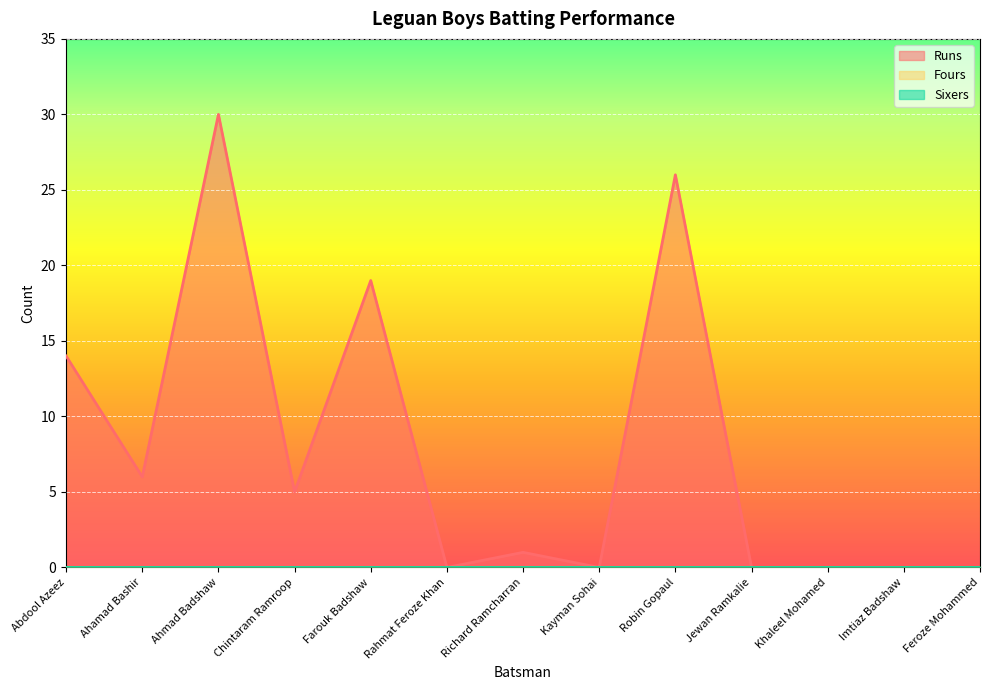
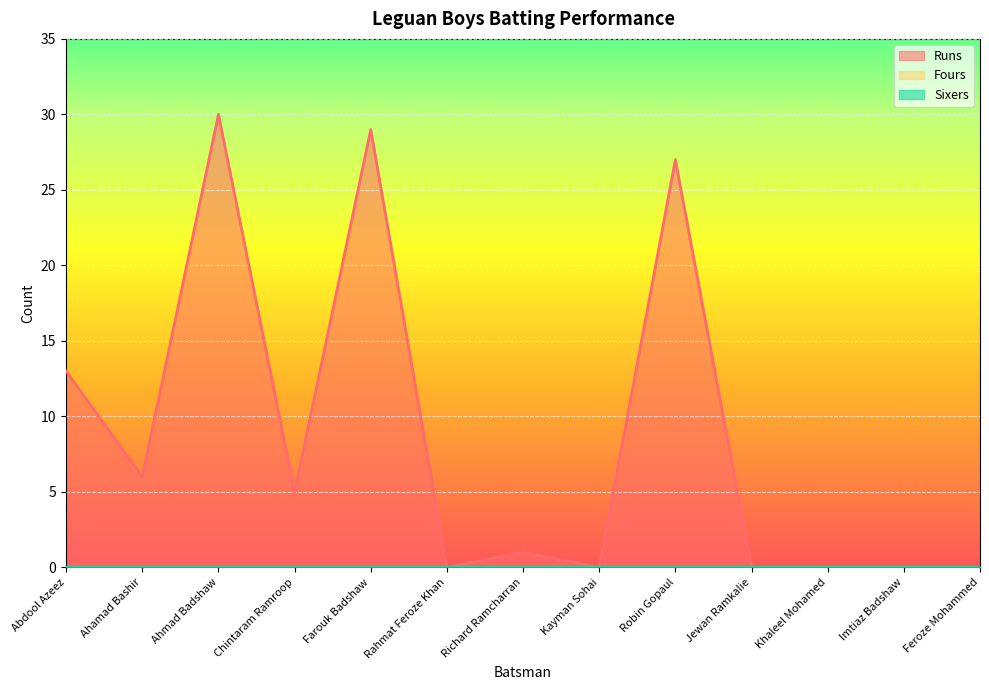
  {
    "Runs": {
-     "Abdool Azeez": 14,
+     "Abdool Azeez": 13,
      "Ahamad Bashir": 6,
      "Ahmad Badshaw": 30,
      "Chintaram Ramroop": 5,
-     "Farouk Badshaw": 19,
+     "Farouk Badshaw": 29,
      "Richard Ramcharran": 1,
-     "Robin Gopaul": 26
+     "Robin Gopaul": 27
    },
    "Sixers": {
      "Abdool Azeez": 0,
      "Ahamad Bashir": 0,
      "Ahmad Badshaw": 0,
      "Chintaram Ramroop": 0,
      "Farouk Badshaw": 0,
      "Richard Ramcharran": 0,
      "Robin Gopaul": 0
    }
  }
